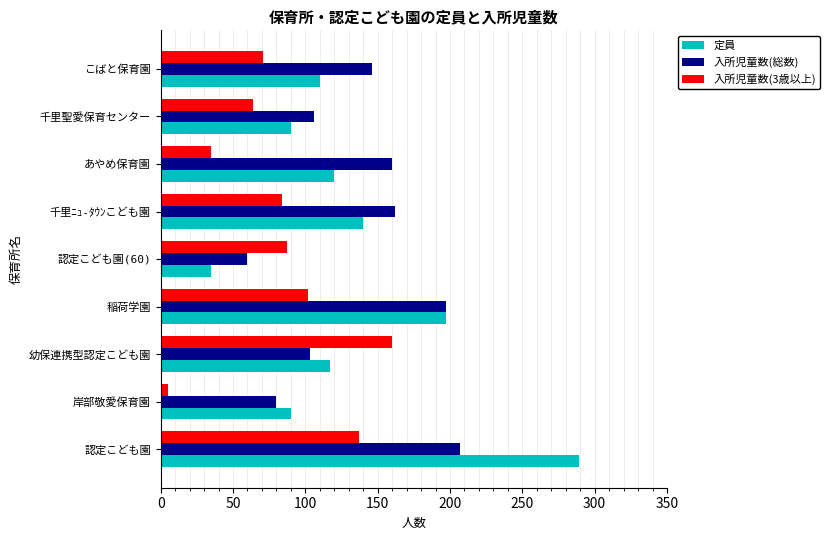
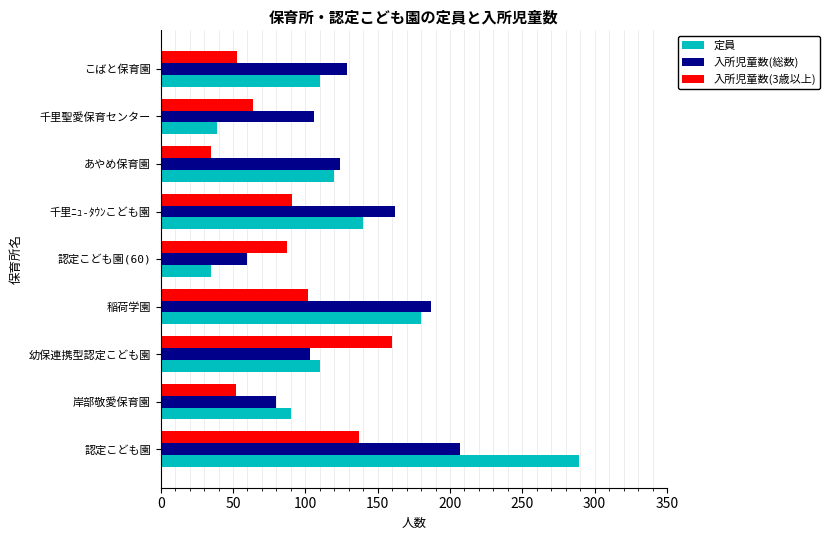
  {
    "定員": {
      "こばと保育園": 110,
-     "千里聖愛保育センター": 90,
+     "千里聖愛保育センター": 39,
      "あやめ保育園": 120,
      "千里ﾆｭ-ﾀｳﾝこども園": 140,
      "認定こども園(60)": 35,
-     "稲荷学園": 197,
-     "幼保連携型認定こども園": 117,
+     "稲荷学園": 180,
+     "幼保連携型認定こども園": 110,
      "岸部敬愛保育園": 90,
      "認定こども園": 289
    },
    "入所児童数(総数)": {
-     "こばと保育園": 146,
+     "こばと保育園": 129,
      "千里聖愛保育センター": 106,
-     "あやめ保育園": 160,
+     "あやめ保育園": 124,
      "千里ﾆｭ-ﾀｳﾝこども園": 162,
      "認定こども園(60)": 60,
-     "稲荷学園": 197,
+     "稲荷学園": 187,
      "幼保連携型認定こども園": 103,
      "岸部敬愛保育園": 80,
      "認定こども園": 207
    },
    "入所児童数(3歳以上)": {
-     "こばと保育園": 71,
+     "こばと保育園": 53,
      "千里聖愛保育センター": 64,
      "あやめ保育園": 35,
-     "千里ﾆｭ-ﾀｳﾝこども園": 84,
+     "千里ﾆｭ-ﾀｳﾝこども園": 91,
      "認定こども園(60)": 87,
      "稲荷学園": 102,
      "幼保連携型認定こども園": 160,
-     "岸部敬愛保育園": 5,
+     "岸部敬愛保育園": 52,
      "認定こども園": 137
    }
  }
